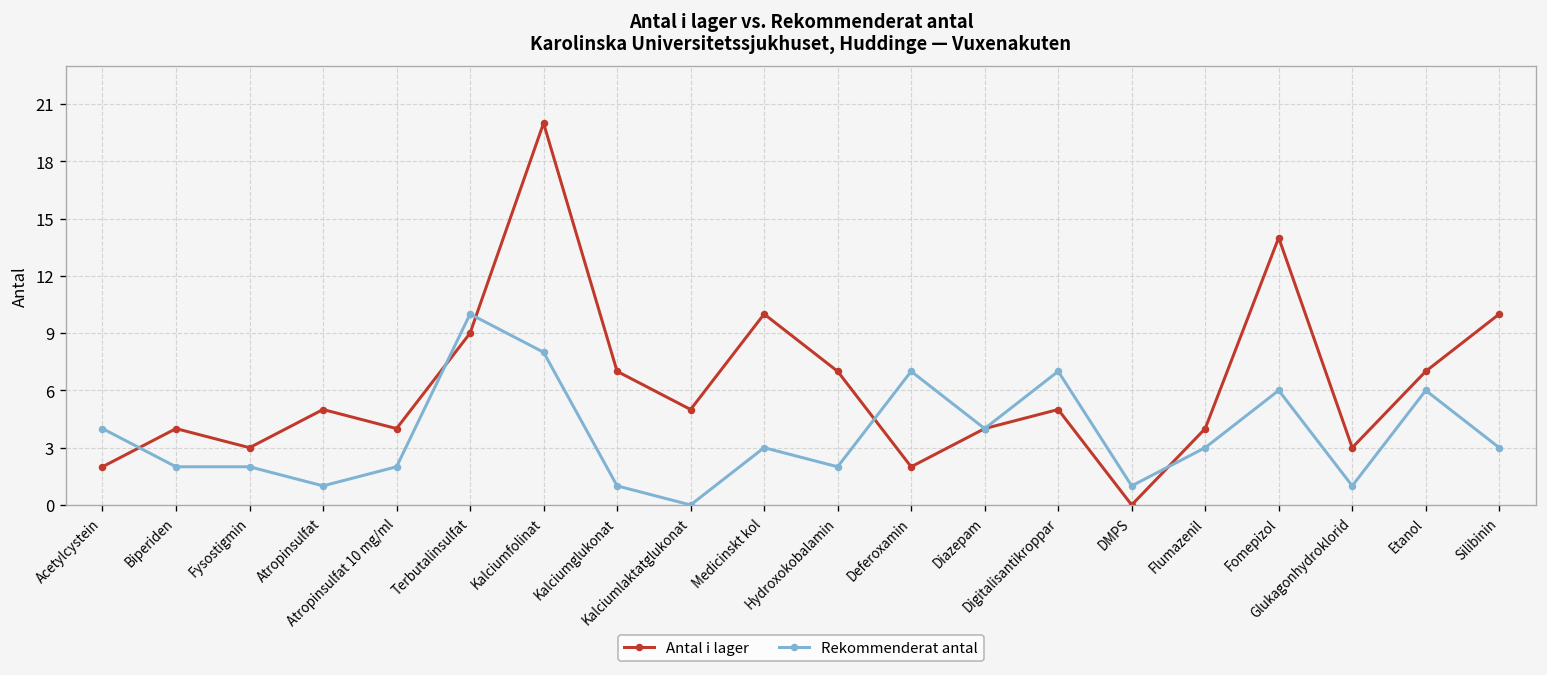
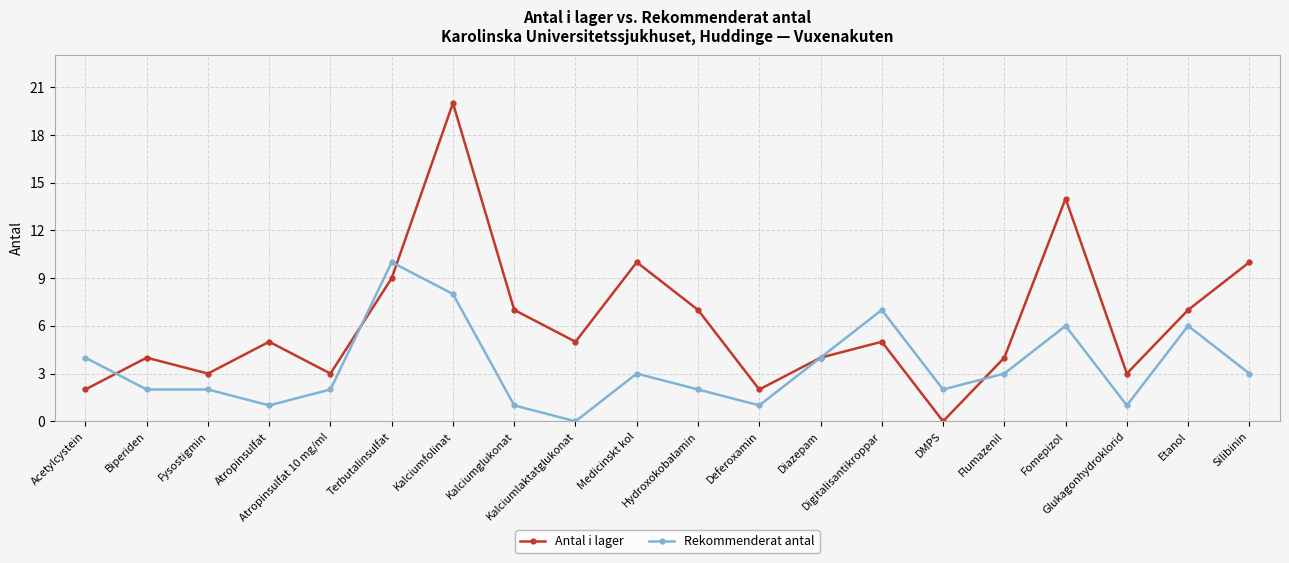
  {
    "Antal i lager": {
      "Acetylcystein": 2,
      "Biperiden": 4,
      "Fysostigmin": 3,
      "Atropinsulfat": 5,
-     "Atropinsulfat 10 mg/ml": 4,
+     "Atropinsulfat 10 mg/ml": 3,
      "Terbutalinsulfat": 9,
      "Kalciumfolinat": 20,
      "Kalciumglukonat": 7,
      "Kalciumlaktatglukonat": 5,
      "Medicinskt kol": 10,
      "Hydroxokobalamin": 7,
      "Deferoxamin": 2,
      "Digitalisantikroppar": 5,
      "DMPS": 0,
      "Flumazenil": 4,
      "Fomepizol": 14,
      "Glukagonhydroklorid": 3,
      "Etanol": 7,
      "Silibinin": 10
    },
    "Rekommenderat antal": {
      "Acetylcystein": 4,
      "Biperiden": 2,
      "Fysostigmin": 2,
      "Atropinsulfat": 1,
      "Atropinsulfat 10 mg/ml": 2,
      "Terbutalinsulfat": 10,
      "Kalciumfolinat": 8,
      "Kalciumglukonat": 1,
      "Kalciumlaktatglukonat": 0,
      "Medicinskt kol": 3,
      "Hydroxokobalamin": 2,
-     "Deferoxamin": 7,
+     "Deferoxamin": 1,
      "Digitalisantikroppar": 7,
-     "DMPS": 1,
+     "DMPS": 2,
      "Flumazenil": 3,
      "Fomepizol": 6,
      "Glukagonhydroklorid": 1,
      "Etanol": 6,
      "Silibinin": 3
    }
  }
